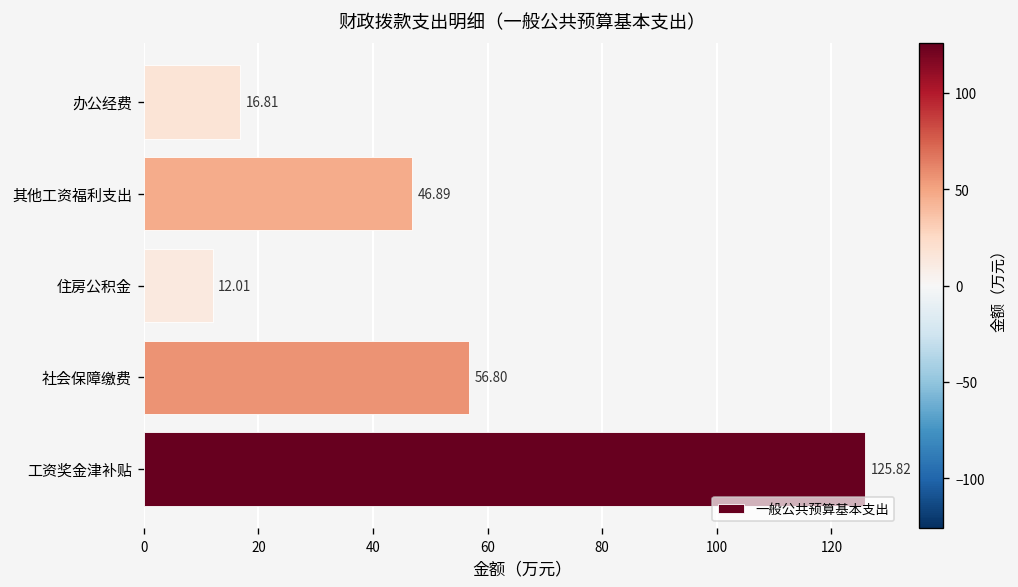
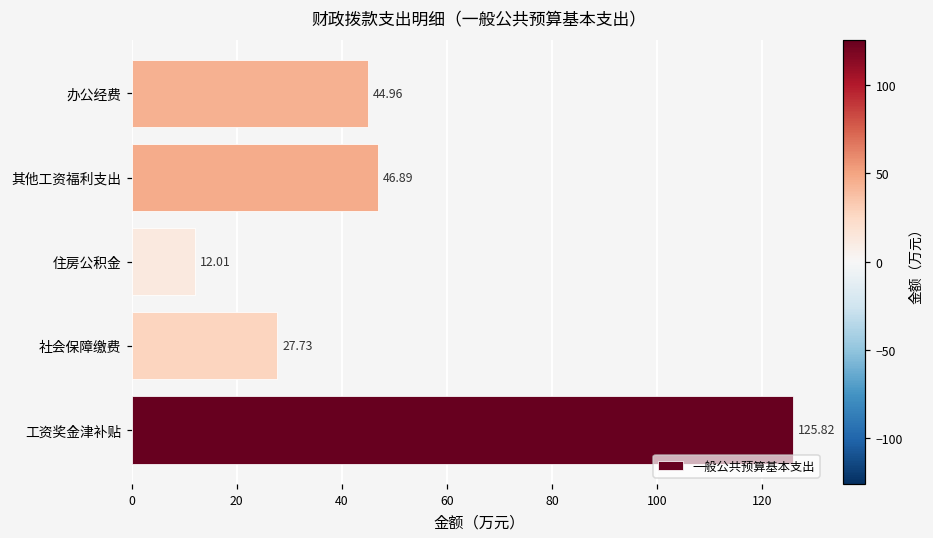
  {
-   "办公经费": 16.81,
+   "办公经费": 44.96,
    "其他工资福利支出": 46.89,
    "住房公积金": 12.01,
-   "社会保障缴费": 56.80,
+   "社会保障缴费": 27.73,
    "工资奖金津补贴": 125.82
  }
